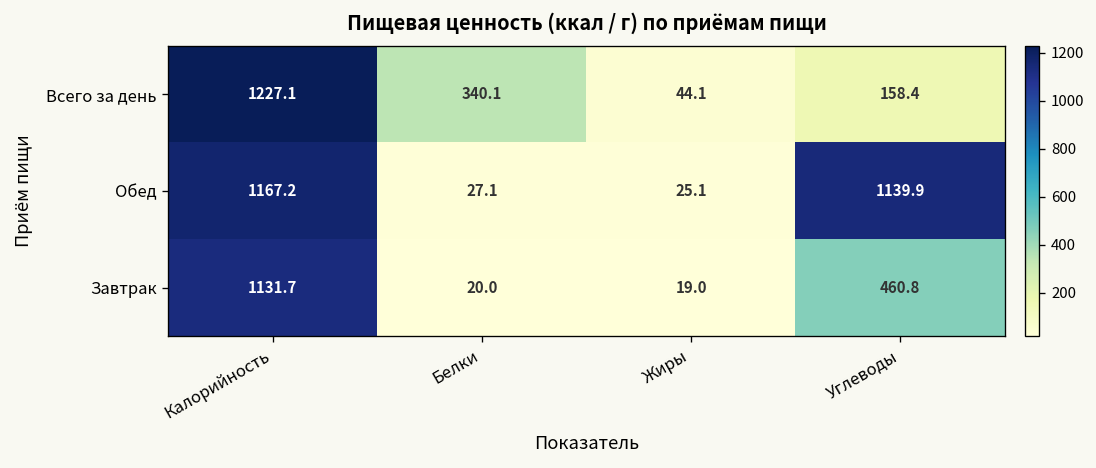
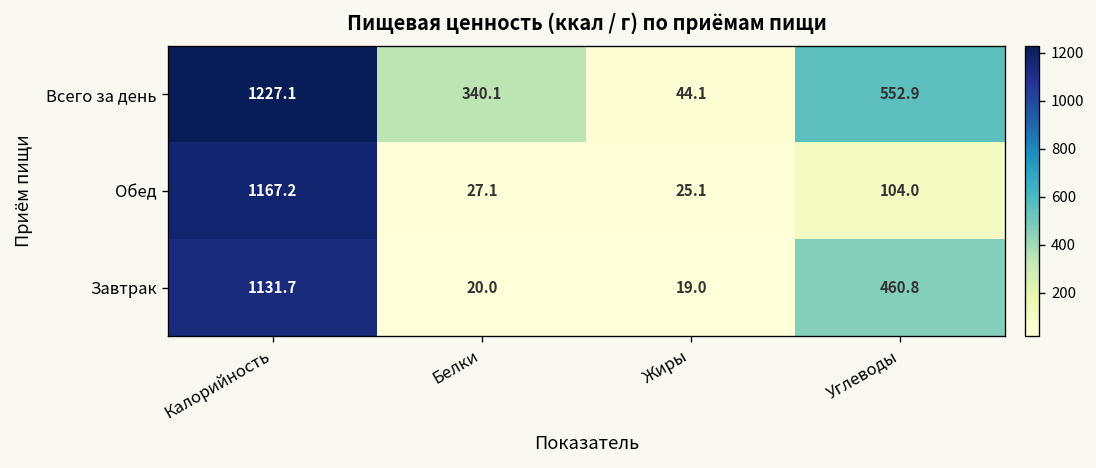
  {
    "Всего за день": {
      "Калорийность": 1227.1,
      "Белки": 340.1,
      "Жиры": 44.1,
-     "Углеводы": 158.4
+     "Углеводы": 552.9
    },
    "Обед": {
      "Калорийность": 1167.2,
      "Белки": 27.1,
      "Жиры": 25.1,
-     "Углеводы": 1139.9
+     "Углеводы": 104.0
    },
    "Завтрак": {
      "Калорийность": 1131.7,
      "Белки": 20.0,
      "Жиры": 19.0,
      "Углеводы": 460.8
    }
  }
